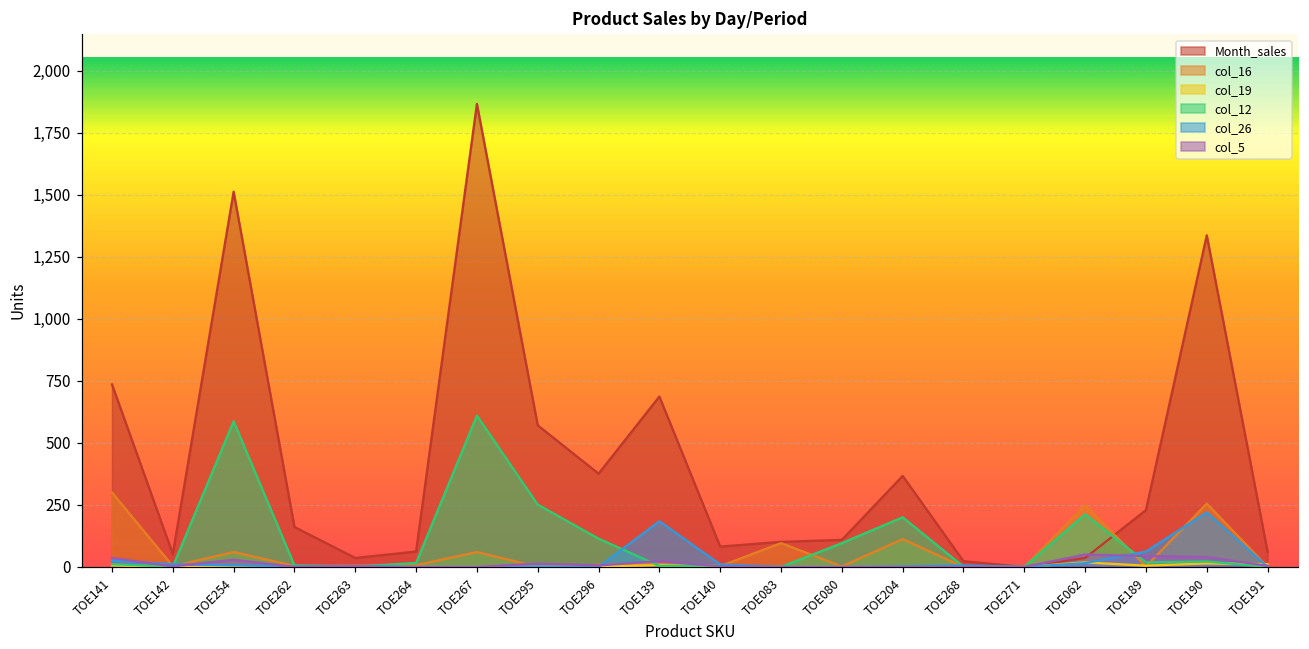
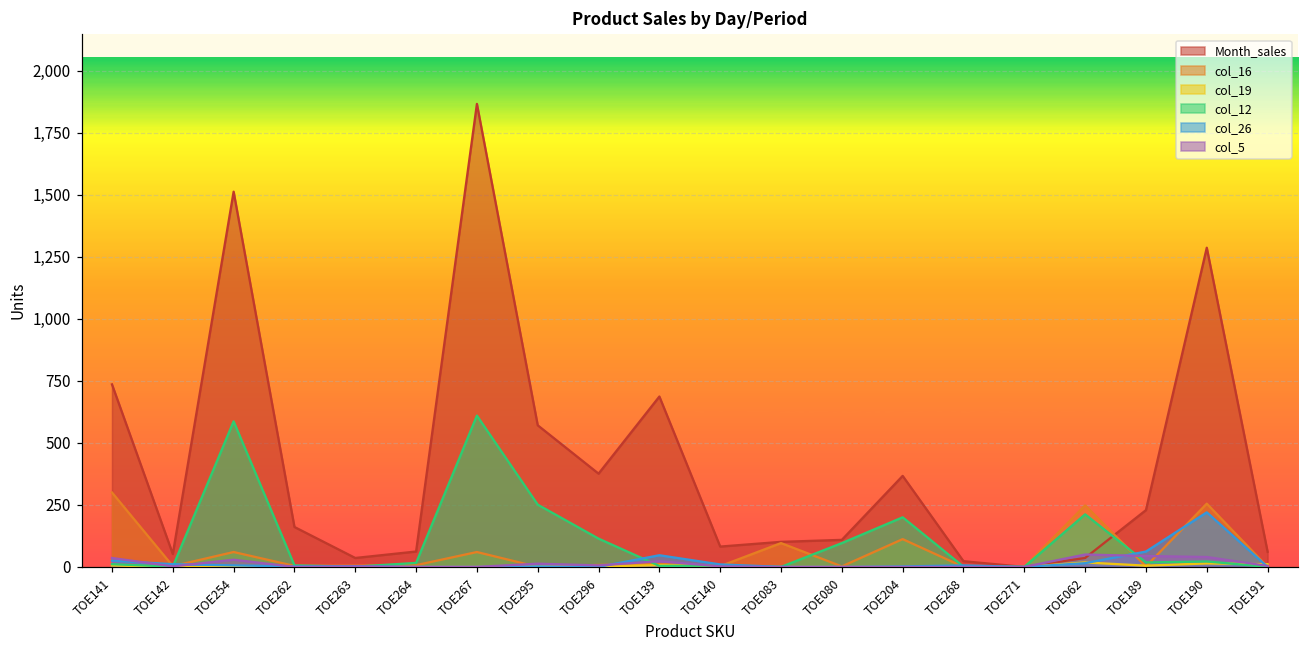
  {
    "Month_sales": {
      "TOE141": "740",
      "TOE142": "50",
      "TOE254": "1,510",
      "TOE262": "160",
      "TOE263": "40",
      "TOE264": "60",
      "TOE267": "1,870",
      "TOE295": "570",
      "TOE296": "380",
      "TOE139": "690",
      "TOE140": "80",
      "TOE080": "110",
      "TOE204": "370",
      "TOE268": "20",
      "TOE062": "40",
      "TOE189": "230",
-     "TOE190": "1,340",
+     "TOE190": "1,290",
      "TOE191": "60"
    },
    "col_16": {
      "TOE141": "300",
      "TOE254": "60",
      "TOE267": "60",
      "TOE204": "110",
      "TOE062": "250",
      "TOE190": "260"
    },
    "col_12": {
      "TOE254": "590",
      "TOE267": "610",
      "TOE295": "250",
      "TOE296": "110",
      "TOE080": "100",
      "TOE204": "200",
      "TOE062": "210",
      "TOE189": "20"
    },
    "col_26": {
-     "TOE139": "180",
+     "TOE139": "50",
      "TOE189": "60",
      "TOE190": "220"
    },
    "col_5": {
      "TOE254": "30",
      "TOE139": "20",
      "TOE062": "50",
      "TOE189": "40",
      "TOE190": "40"
    }
  }
